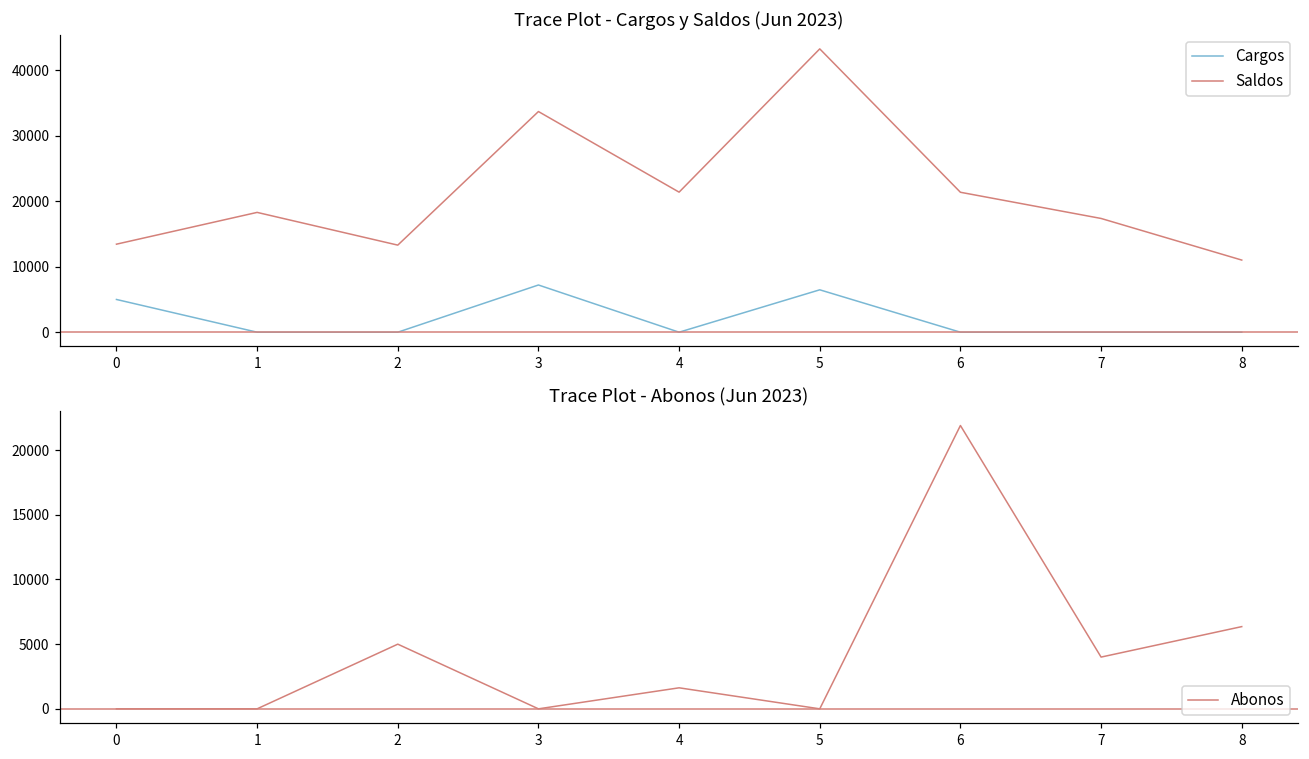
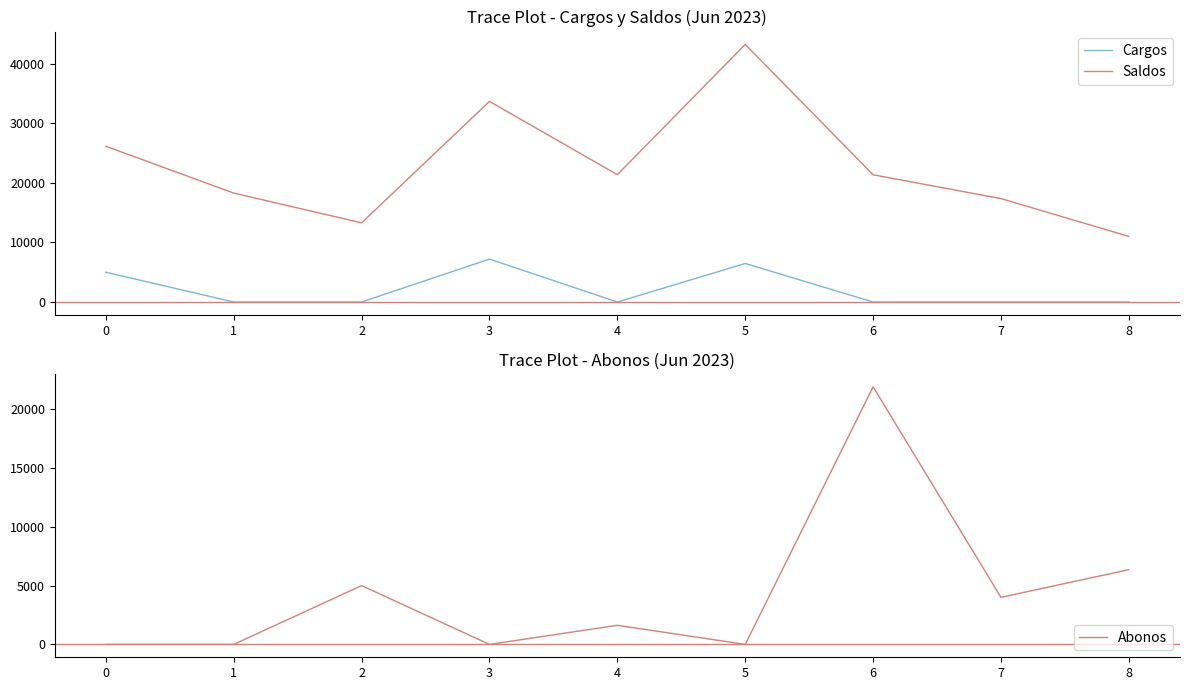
  {
    "Trace Plot - Cargos y Saldos (Jun 2023)": {
      "Cargos": {
        "0": 5000,
        "1": 0,
        "2": 0,
        "3": 7000,
        "4": 0,
        "5": 6000,
        "6": 0,
        "7": 0,
        "8": 0
      },
      "Saldos": {
-       "0": 13000,
+       "0": 26000,
        "1": 18000,
        "2": 13000,
        "3": 34000,
        "4": 21000,
        "5": 43000,
        "6": 21000,
        "7": 17000,
        "8": 11000
      }
    },
    "Trace Plot - Abonos (Jun 2023)": {
      "0": 0,
      "1": 0,
      "2": 5000,
      "3": 0,
      "4": 1600,
      "5": 0,
      "6": 21900,
      "7": 4000,
      "8": 6400
    }
  }
